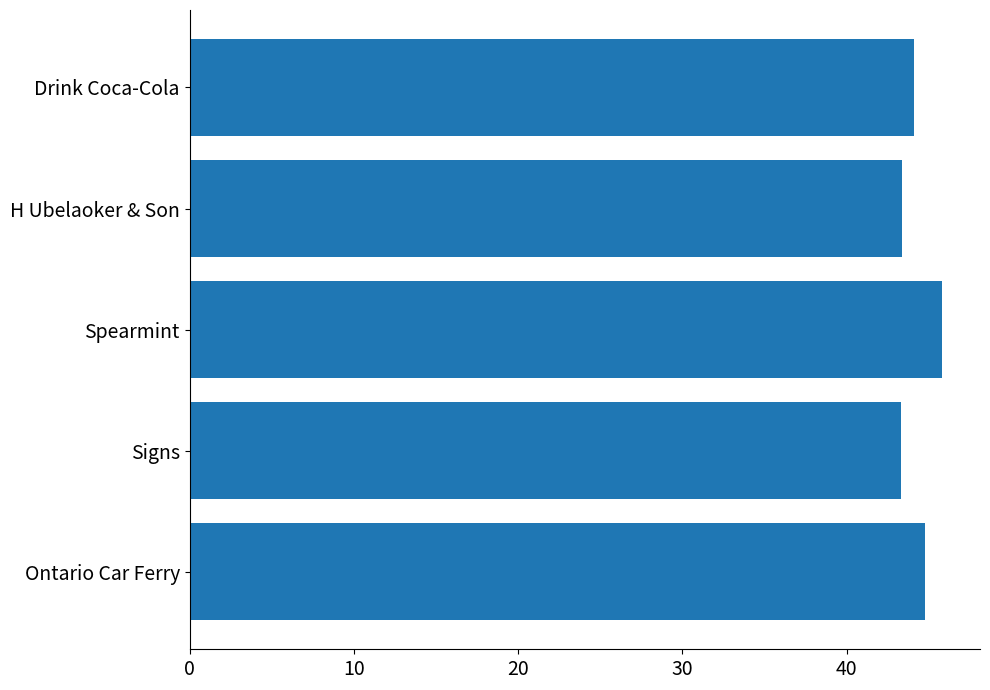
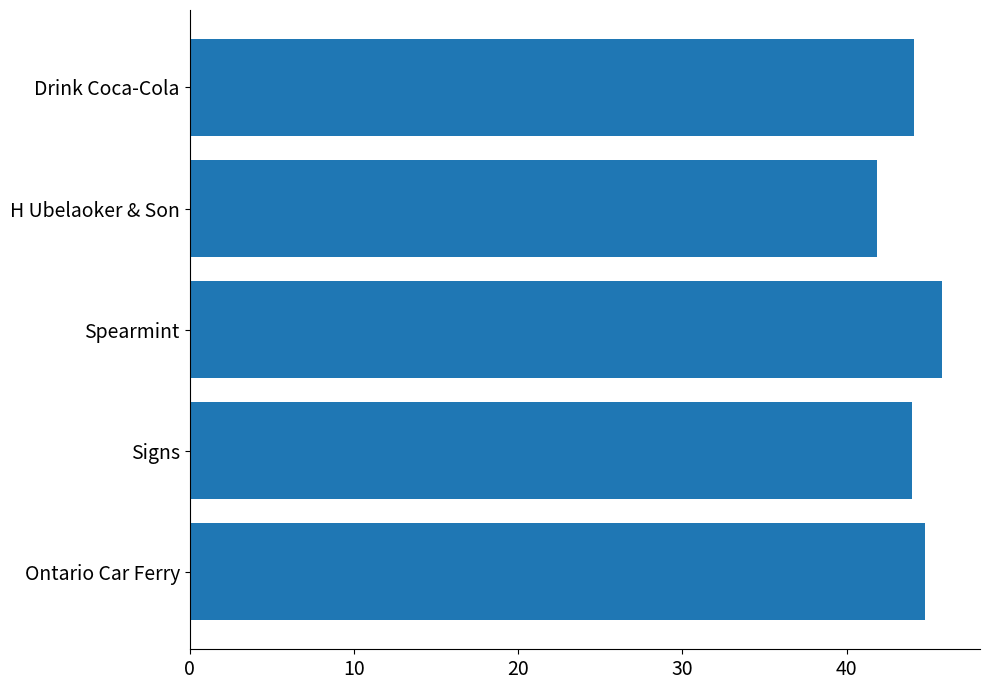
  {
    "Drink Coca-Cola": 44.1,
-   "H Ubelaoker & Son": 43.4,
+   "H Ubelaoker & Son": 41.9,
    "Spearmint": 45.8,
-   "Signs": 43.3,
+   "Signs": 44.0,
    "Ontario Car Ferry": 44.8
  }
